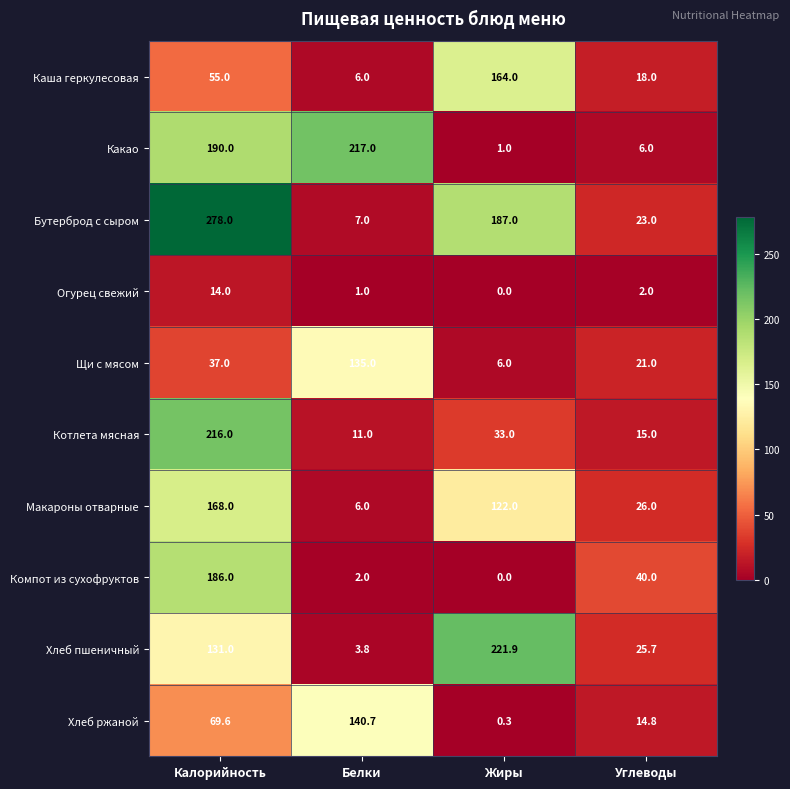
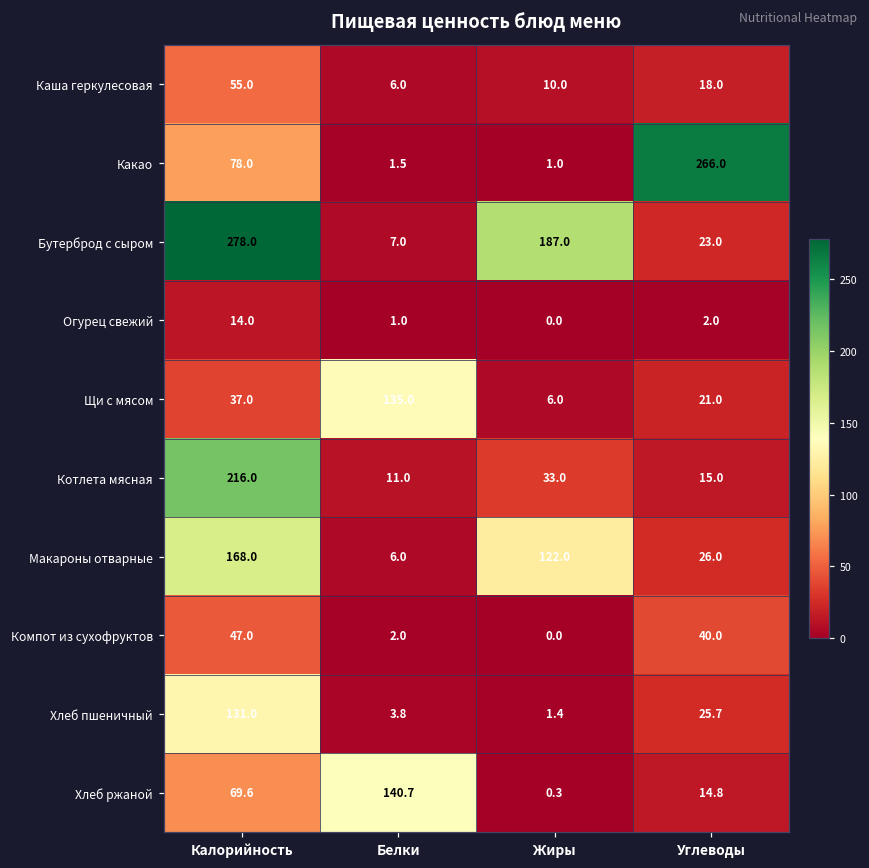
  {
    "Каша геркулесовая": {
      "Калорийность": 55.0,
      "Белки": 6.0,
-     "Жиры": 164.0,
+     "Жиры": 10.0,
      "Углеводы": 18.0
    },
    "Какао": {
-     "Калорийность": 190.0,
-     "Белки": 217.0,
+     "Калорийность": 78.0,
+     "Белки": 1.5,
      "Жиры": 1.0,
-     "Углеводы": 6.0
+     "Углеводы": 266.0
    },
    "Бутерброд с сыром": {
      "Калорийность": 278.0,
      "Белки": 7.0,
      "Жиры": 187.0,
      "Углеводы": 23.0
    },
    "Огурец свежий": {
      "Калорийность": 14.0,
      "Белки": 1.0,
      "Жиры": 0.0,
      "Углеводы": 2.0
    },
    "Щи с мясом": {
      "Калорийность": 37.0,
      "Белки": 135.0,
      "Жиры": 6.0,
      "Углеводы": 21.0
    },
    "Котлета мясная": {
      "Калорийность": 216.0,
      "Белки": 11.0,
      "Жиры": 33.0,
      "Углеводы": 15.0
    },
    "Макароны отварные": {
      "Калорийность": 168.0,
      "Белки": 6.0,
      "Жиры": 122.0,
      "Углеводы": 26.0
    },
    "Компот из сухофруктов": {
-     "Калорийность": 186.0,
+     "Калорийность": 47.0,
      "Белки": 2.0,
      "Жиры": 0.0,
      "Углеводы": 40.0
    },
    "Хлеб пшеничный": {
      "Калорийность": 131.0,
      "Белки": 3.8,
-     "Жиры": 221.9,
+     "Жиры": 1.4,
      "Углеводы": 25.7
    },
    "Хлеб ржаной": {
      "Калорийность": 69.6,
      "Белки": 140.7,
      "Жиры": 0.3,
      "Углеводы": 14.8
    }
  }
